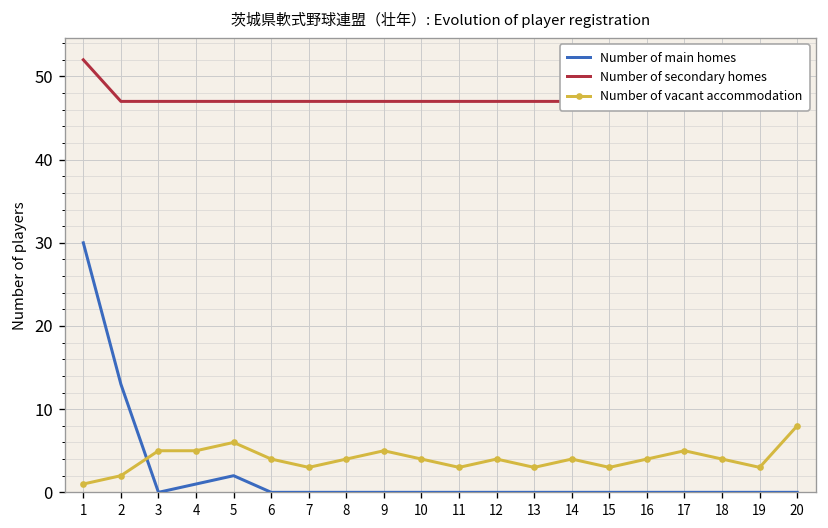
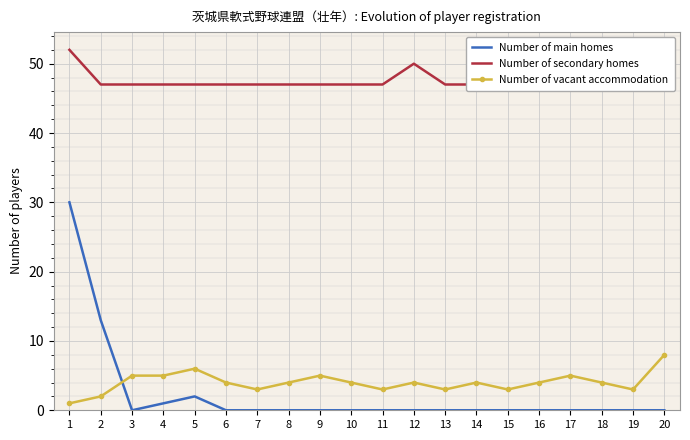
  {
    "Number of main homes": {
      "1": 30,
      "2": 13,
      "3": 0,
      "4": 1,
      "5": 2,
      "6": 0,
      "7": 0,
      "8": 0,
      "9": 0,
      "10": 0,
      "11": 0,
      "12": 0,
      "13": 0,
      "14": 0,
      "15": 0,
      "16": 0,
      "17": 0,
      "18": 0,
      "19": 0,
      "20": 0
    },
    "Number of secondary homes": {
      "1": 52,
      "2": 47,
      "3": 47,
      "4": 47,
      "5": 47,
      "6": 47,
      "7": 47,
      "8": 47,
      "9": 47,
      "10": 47,
      "11": 47,
-     "12": 47,
+     "12": 50,
      "13": 47
    },
    "Number of vacant accommodation": {
      "1": 1,
      "2": 2,
      "3": 5,
      "4": 5,
      "5": 6,
      "6": 4,
      "7": 3,
      "8": 4,
      "9": 5,
      "10": 4,
      "11": 3,
      "12": 4,
      "13": 3,
      "14": 4,
      "15": 3,
      "16": 4,
      "17": 5,
      "18": 4,
      "19": 3,
      "20": 8
    }
  }
